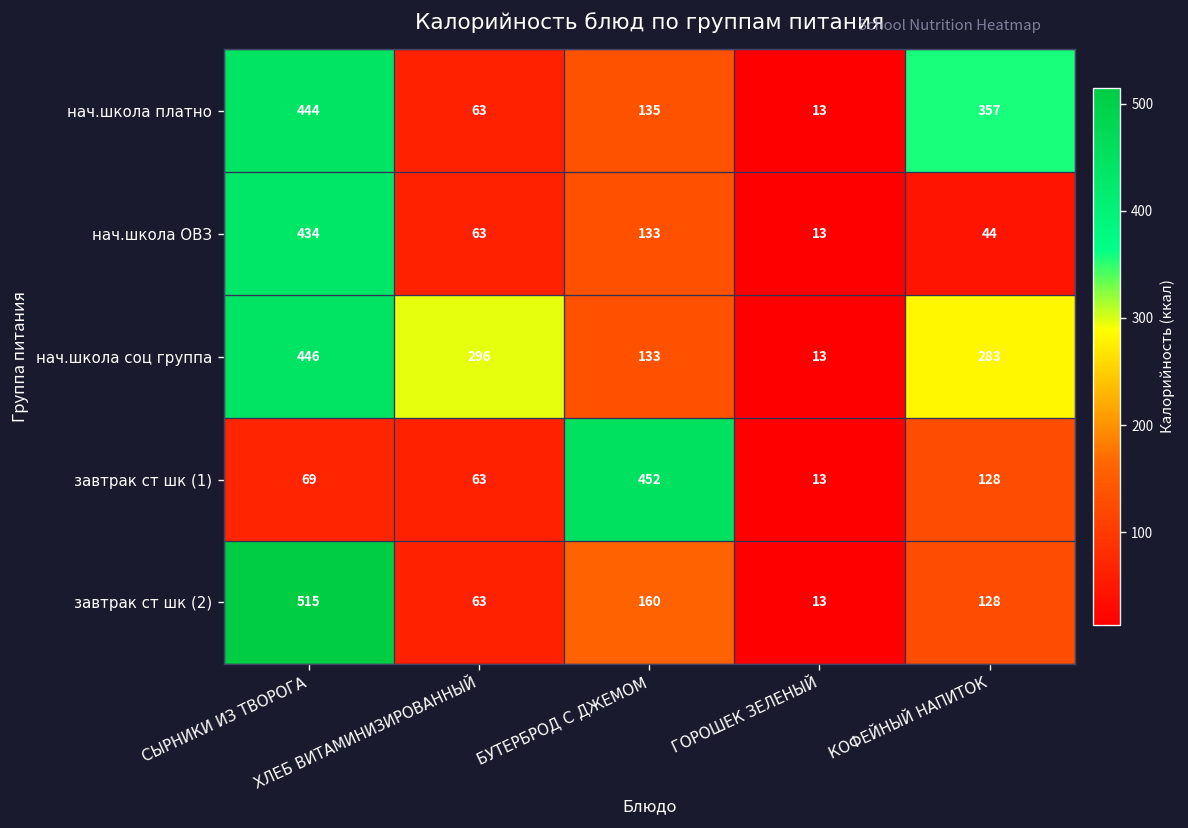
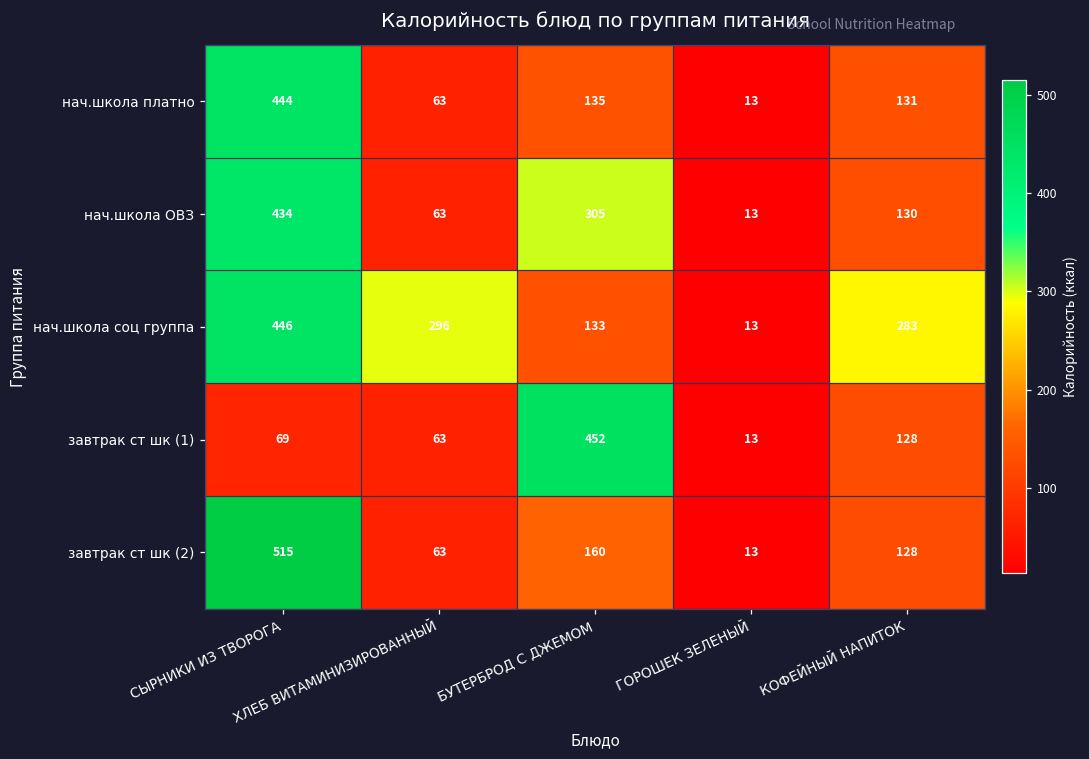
  {
    "нач.школа платно": {
      "СЫРНИКИ ИЗ ТВОРОГА": 444,
      "ХЛЕБ ВИТАМИНИЗИРОВАННЫЙ": 63,
      "БУТЕРБРОД С ДЖЕМОМ": 135,
      "ГОРОШЕК ЗЕЛЕНЫЙ": 13,
-     "КОФЕЙНЫЙ НАПИТОК": 357
+     "КОФЕЙНЫЙ НАПИТОК": 131
    },
    "нач.школа ОВЗ": {
      "СЫРНИКИ ИЗ ТВОРОГА": 434,
      "ХЛЕБ ВИТАМИНИЗИРОВАННЫЙ": 63,
-     "БУТЕРБРОД С ДЖЕМОМ": 133,
+     "БУТЕРБРОД С ДЖЕМОМ": 305,
      "ГОРОШЕК ЗЕЛЕНЫЙ": 13,
-     "КОФЕЙНЫЙ НАПИТОК": 44
+     "КОФЕЙНЫЙ НАПИТОК": 130
    },
    "нач.школа соц группа": {
      "СЫРНИКИ ИЗ ТВОРОГА": 446,
      "ХЛЕБ ВИТАМИНИЗИРОВАННЫЙ": 296,
      "БУТЕРБРОД С ДЖЕМОМ": 133,
      "ГОРОШЕК ЗЕЛЕНЫЙ": 13,
      "КОФЕЙНЫЙ НАПИТОК": 283
    },
    "завтрак ст шк (1)": {
      "СЫРНИКИ ИЗ ТВОРОГА": 69,
      "ХЛЕБ ВИТАМИНИЗИРОВАННЫЙ": 63,
      "БУТЕРБРОД С ДЖЕМОМ": 452,
      "ГОРОШЕК ЗЕЛЕНЫЙ": 13,
      "КОФЕЙНЫЙ НАПИТОК": 128
    },
    "завтрак ст шк (2)": {
      "СЫРНИКИ ИЗ ТВОРОГА": 515,
      "ХЛЕБ ВИТАМИНИЗИРОВАННЫЙ": 63,
      "БУТЕРБРОД С ДЖЕМОМ": 160,
      "ГОРОШЕК ЗЕЛЕНЫЙ": 13,
      "КОФЕЙНЫЙ НАПИТОК": 128
    }
  }
